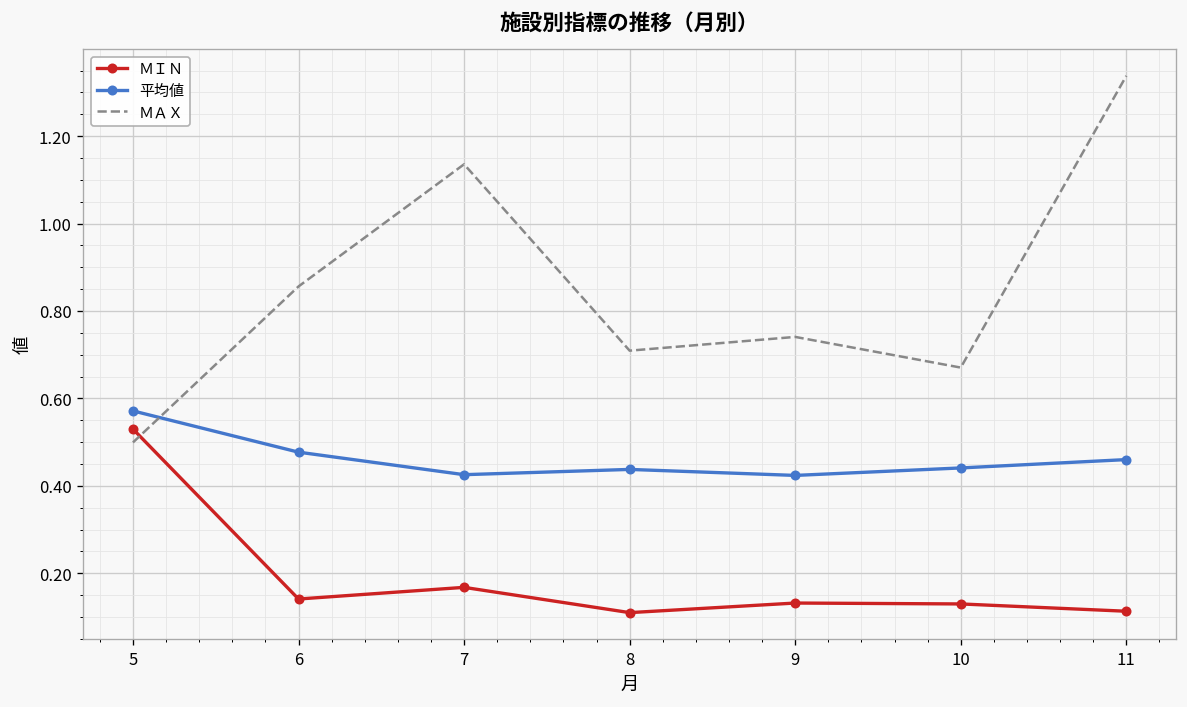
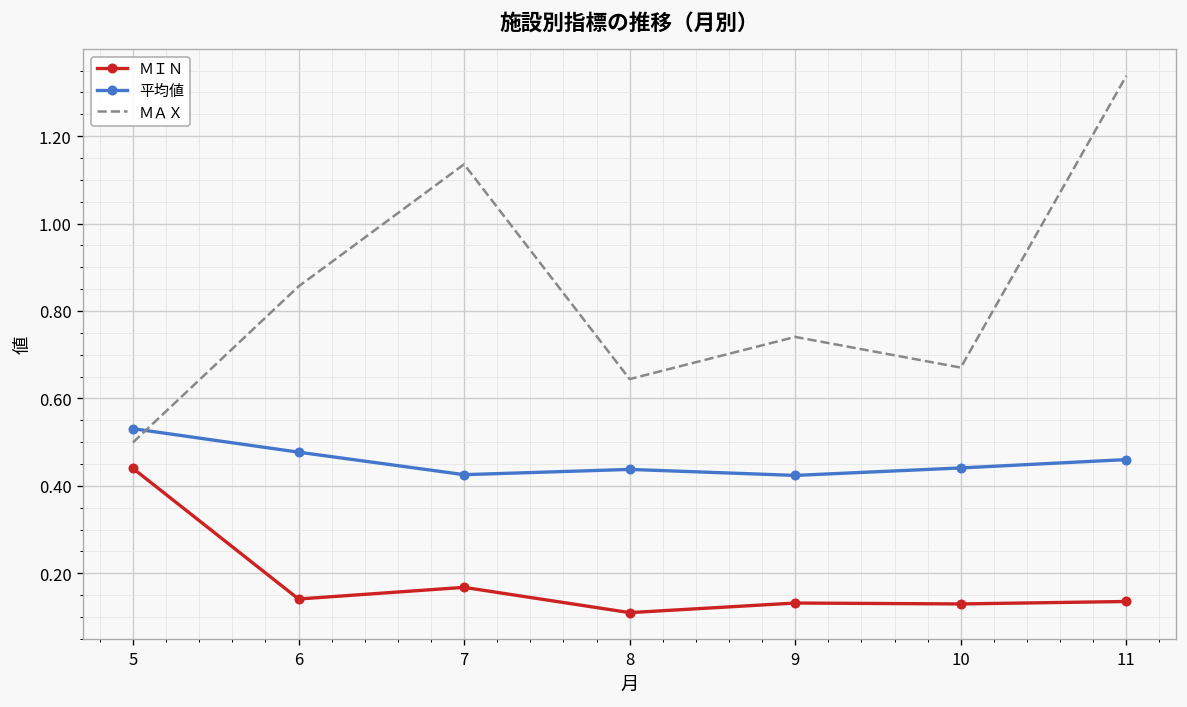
  {
    "ＭＩＮ": {
-     "5": 0.53,
+     "5": 0.44,
      "6": 0.14,
      "7": 0.17,
      "8": 0.11,
      "9": 0.13,
      "10": 0.13,
-     "11": 0.11
+     "11": 0.14
    },
    "平均値": {
-     "5": 0.57,
+     "5": 0.53,
      "6": 0.48,
      "7": 0.43,
      "8": 0.44,
      "9": 0.42,
      "10": 0.44,
      "11": 0.46
    },
    "ＭＡＸ": {
      "5": 0.50,
      "6": 0.86,
      "7": 1.14,
-     "8": 0.71,
+     "8": 0.64,
      "9": 0.74,
      "10": 0.67,
      "11": 1.34
    }
  }
